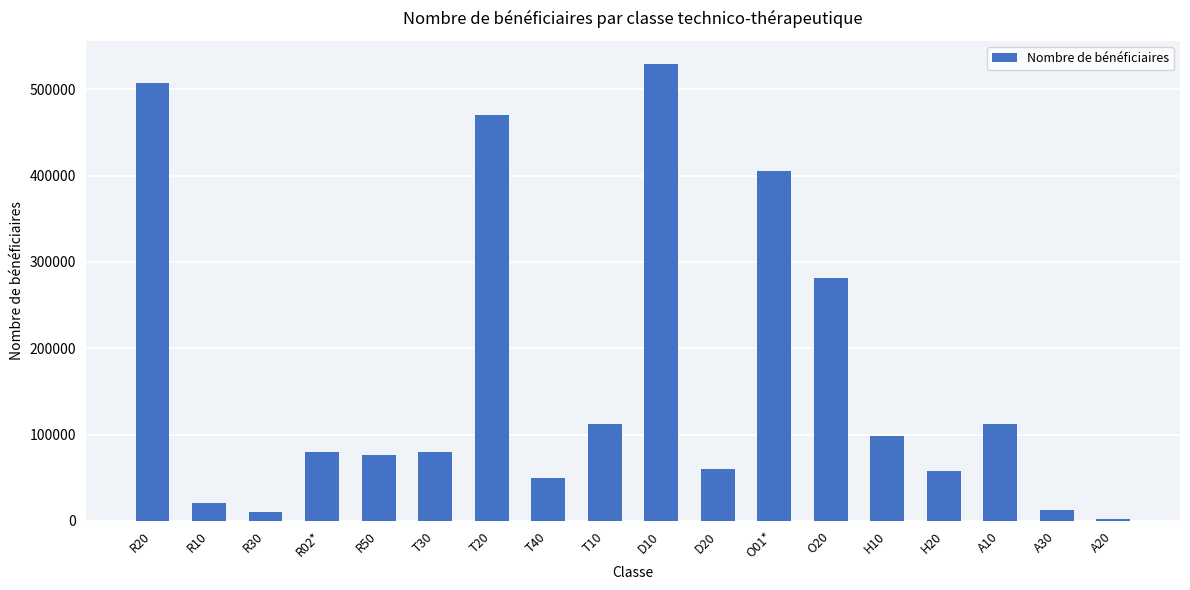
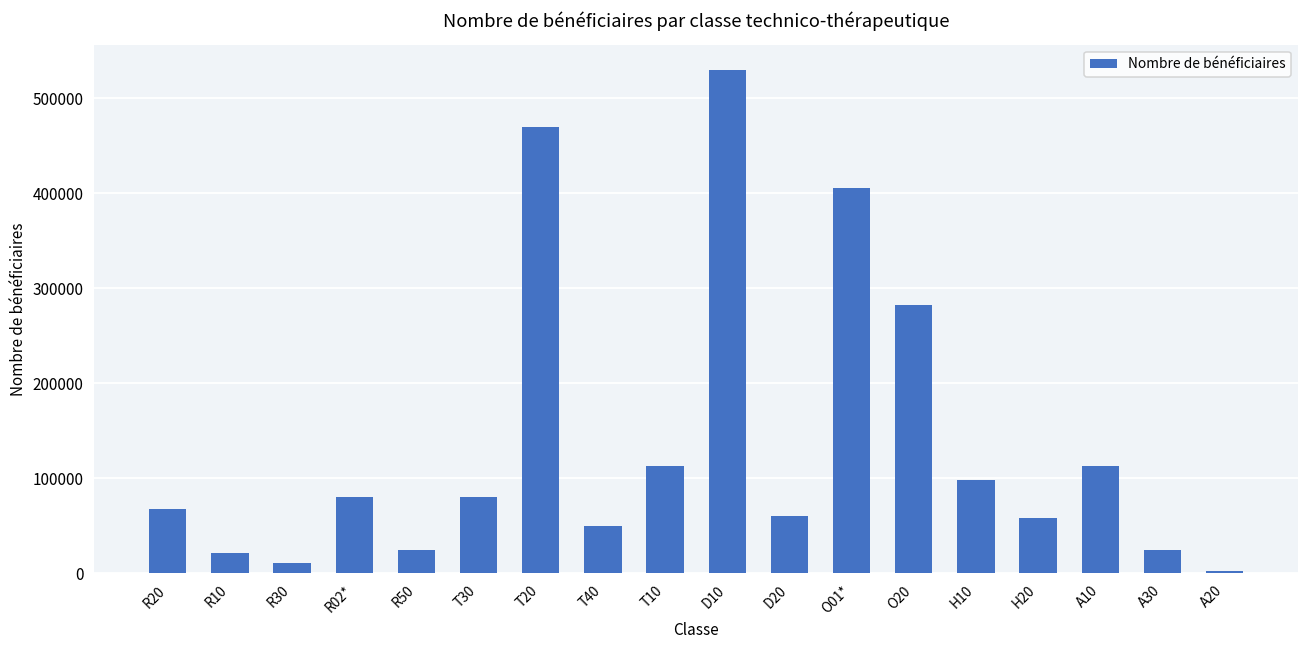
  {
-   "R20": 510000,
+   "R20": 70000,
    "R10": 20000,
    "R30": 10000,
    "R02*": 80000,
-   "R50": 80000,
+   "R50": 20000,
    "T30": 80000,
    "T20": 470000,
    "T40": 50000,
    "T10": 110000,
    "D10": 530000,
    "D20": 60000,
    "O01*": 410000,
    "O20": 280000,
    "H10": 100000,
    "H20": 60000,
    "A10": 110000,
-   "A30": 10000
+   "A30": 20000
  }
